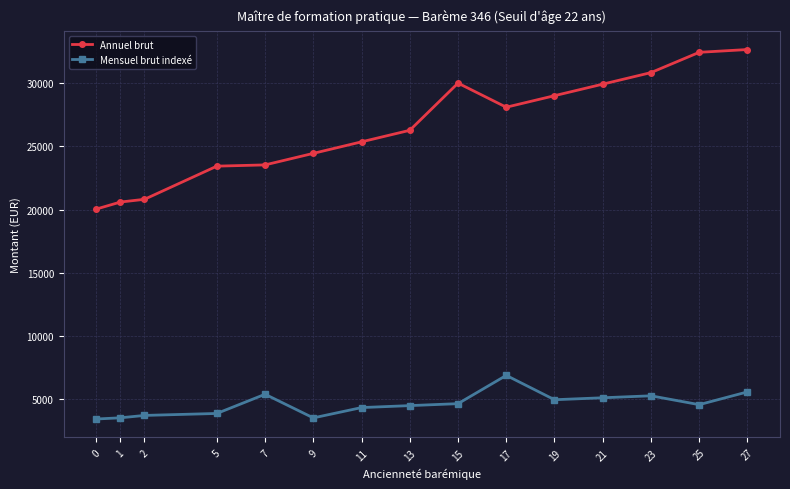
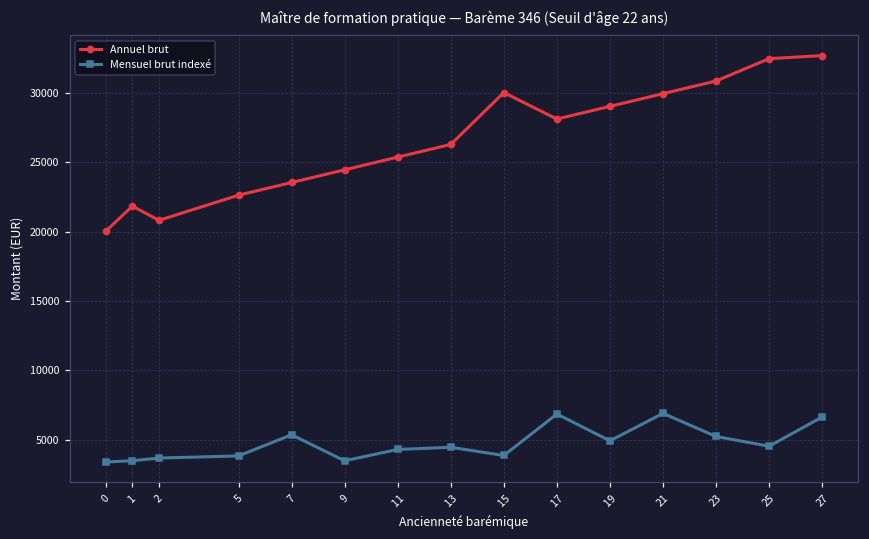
  {
    "Annuel brut": {
      "0": 20000,
-     "1": 20600,
+     "1": 21800,
      "2": 20800,
-     "5": 23400,
+     "5": 22600,
      "7": 23500,
      "9": 24500,
      "11": 25400,
      "13": 26300,
      "15": 30000,
      "17": 28100,
      "19": 29000,
      "21": 29900,
      "23": 30900,
      "25": 32500,
      "27": 32700
    },
    "Mensuel brut indexé": {
      "0": 3400,
      "1": 3500,
      "2": 3700,
      "5": 3800,
      "7": 5400,
      "9": 3500,
      "11": 4300,
      "13": 4500,
-     "15": 4600,
+     "15": 3900,
      "17": 6900,
      "19": 4900,
-     "21": 5100,
+     "21": 6900,
      "23": 5200,
      "25": 4500,
-     "27": 5600
+     "27": 6600
    }
  }
